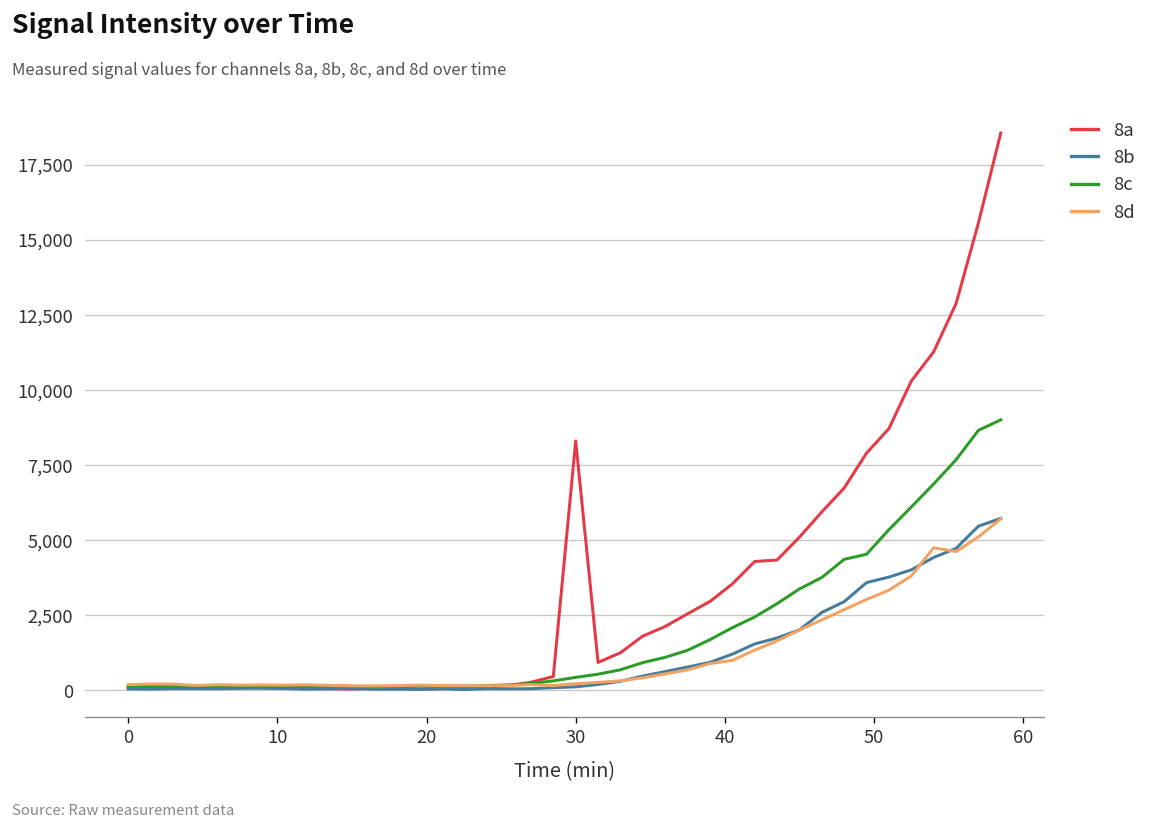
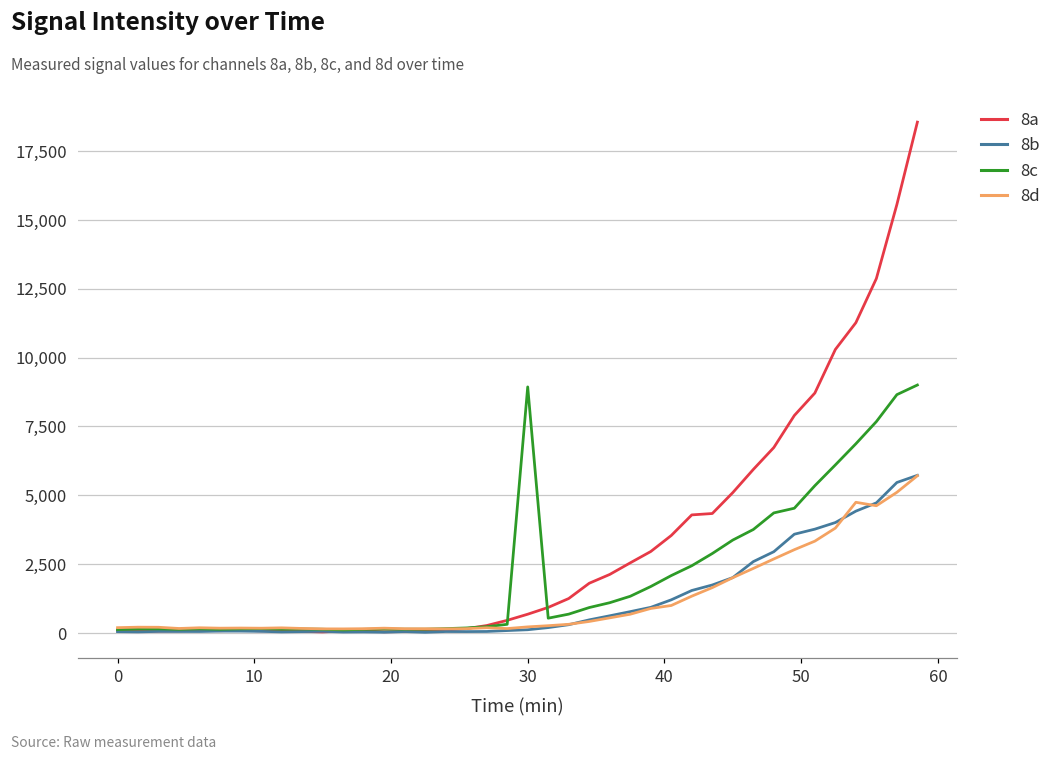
  {
    "8a": {
-     "30": "8,300"
+     "30": "700"
    },
    "8b": {
      "30": "100"
    },
    "8c": {
-     "30": "400"
+     "30": "8,900"
    },
    "8d": {
      "30": "200"
    }
  }
